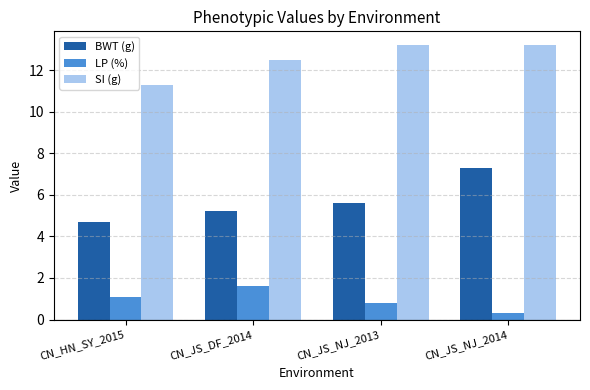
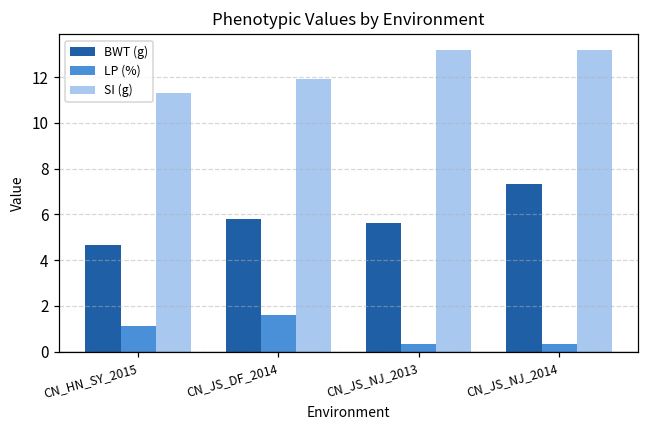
  {
    "BWT (g)": {
      "CN_HN_SY_2015": 4.7,
-     "CN_JS_DF_2014": 5.2,
+     "CN_JS_DF_2014": 5.8,
      "CN_JS_NJ_2013": 5.6,
      "CN_JS_NJ_2014": 7.3
    },
    "LP (%)": {
      "CN_HN_SY_2015": 1.1,
      "CN_JS_DF_2014": 1.6,
-     "CN_JS_NJ_2013": 0.8,
+     "CN_JS_NJ_2013": 0.3,
      "CN_JS_NJ_2014": 0.3
    },
    "SI (g)": {
      "CN_HN_SY_2015": 11.3,
-     "CN_JS_DF_2014": 12.5,
+     "CN_JS_DF_2014": 11.9,
      "CN_JS_NJ_2013": 13.2,
      "CN_JS_NJ_2014": 13.2
    }
  }
